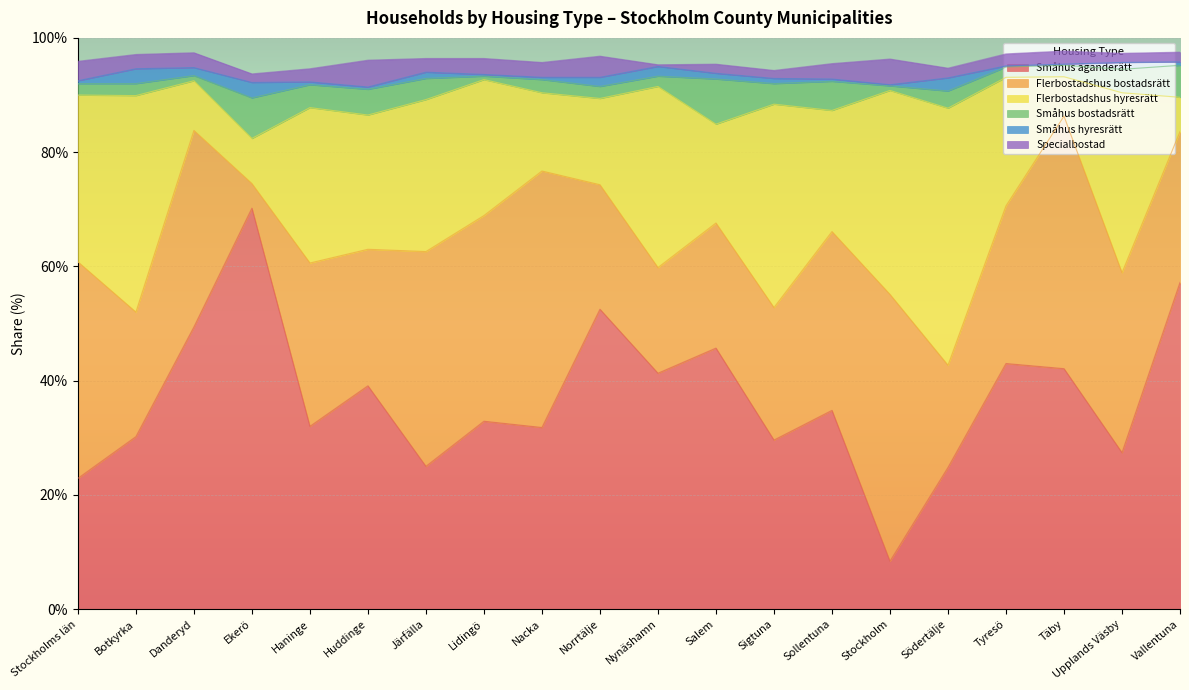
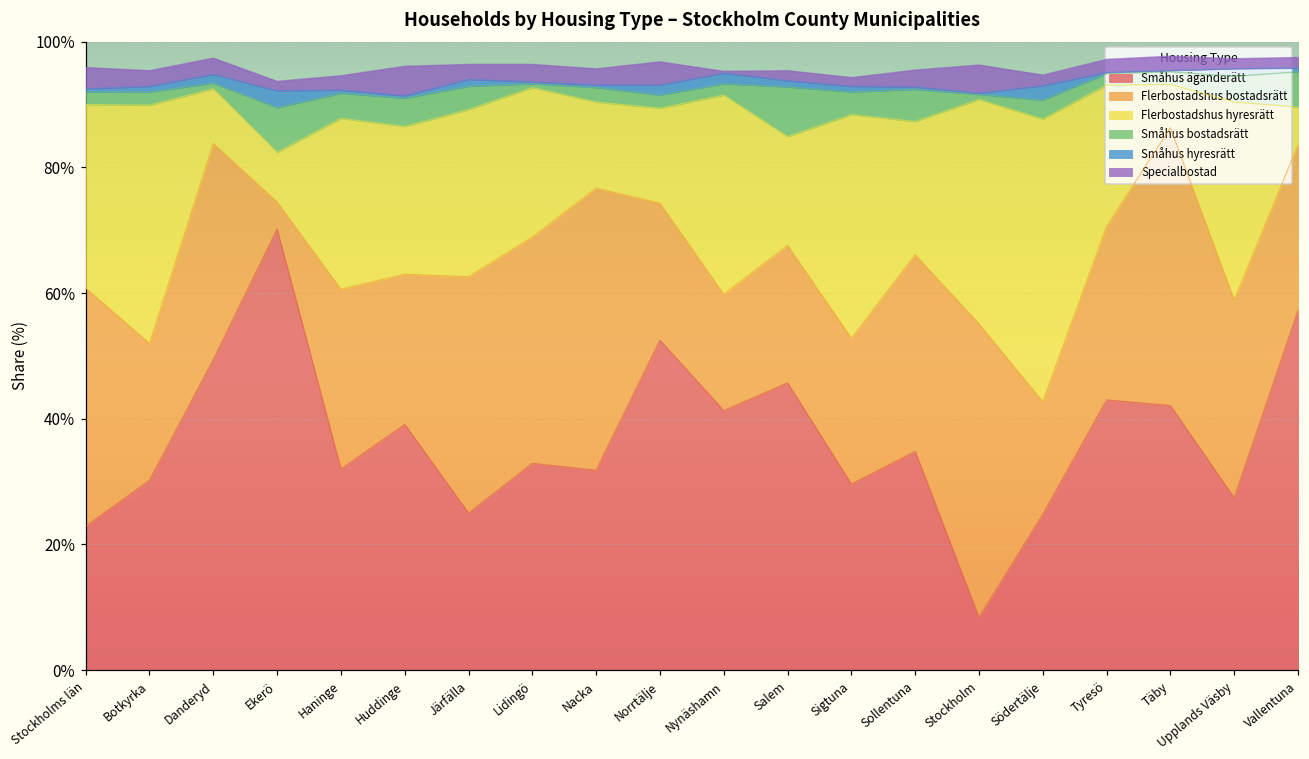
  {
    "Småhus äganderätt": {
      "Stockholms län": "23%",
      "Botkyrka": "30%",
      "Danderyd": "49%",
      "Ekerö": "70%",
      "Haninge": "32%",
      "Huddinge": "39%",
      "Järfälla": "25%",
      "Lidingö": "33%",
      "Nacka": "32%",
      "Norrtälje": "53%",
      "Nynäshamn": "41%",
      "Salem": "46%",
      "Sigtuna": "30%",
      "Sollentuna": "35%",
      "Stockholm": "8%",
      "Södertälje": "25%",
      "Tyresö": "43%",
      "Täby": "42%",
      "Upplands Väsby": "27%",
      "Vallentuna": "57%"
    },
    "Flerbostadshus bostadsrätt": {
      "Stockholms län": "38%",
      "Botkyrka": "22%",
      "Danderyd": "34%",
      "Ekerö": "4%",
      "Haninge": "29%",
      "Huddinge": "24%",
      "Järfälla": "38%",
      "Lidingö": "36%",
      "Nacka": "45%",
      "Norrtälje": "22%",
      "Nynäshamn": "19%",
      "Salem": "22%",
      "Sigtuna": "23%",
      "Sollentuna": "31%",
      "Stockholm": "47%",
      "Södertälje": "18%",
      "Tyresö": "28%",
      "Upplands Väsby": "32%",
      "Vallentuna": "26%"
    },
    "Flerbostadshus hyresrätt": {
      "Stockholms län": "29%",
      "Botkyrka": "38%",
      "Danderyd": "9%",
      "Ekerö": "8%",
      "Haninge": "27%",
      "Huddinge": "24%",
      "Järfälla": "27%",
      "Lidingö": "24%",
      "Nacka": "14%",
      "Norrtälje": "15%",
      "Nynäshamn": "32%",
      "Salem": "17%",
      "Sigtuna": "36%",
      "Sollentuna": "21%",
      "Stockholm": "36%",
      "Södertälje": "45%",
      "Vallentuna": "6%"
    },
    "Småhus bostadsrätt": {
      "Stockholms län": "2%",
      "Botkyrka": "2%",
      "Danderyd": "1%",
      "Ekerö": "7%",
      "Haninge": "4%",
      "Järfälla": "4%",
      "Norrtälje": "2%",
      "Nynäshamn": "2%",
      "Salem": "8%",
      "Sigtuna": "4%",
      "Södertälje": "3%",
      "Vallentuna": "6%"
    },
    "Småhus hyresrätt": {
      "Stockholms län": "1%",
-     "Botkyrka": "3%",
+     "Botkyrka": "1%",
      "Danderyd": "1%",
      "Ekerö": "3%",
      "Haninge": "1%",
      "Järfälla": "1%",
      "Norrtälje": "2%",
      "Salem": "1%",
      "Sigtuna": "1%",
      "Södertälje": "2%",
      "Vallentuna": "1%"
    },
    "Specialbostad": {
      "Stockholms län": "3%",
      "Botkyrka": "3%",
      "Danderyd": "3%",
      "Ekerö": "2%",
      "Haninge": "2%",
      "Huddinge": "5%",
      "Järfälla": "2%",
      "Lidingö": "3%",
      "Nacka": "3%",
      "Norrtälje": "4%",
      "Salem": "2%",
      "Sigtuna": "1%",
      "Sollentuna": "3%",
      "Stockholm": "5%",
      "Södertälje": "2%",
      "Vallentuna": "2%"
    }
  }
